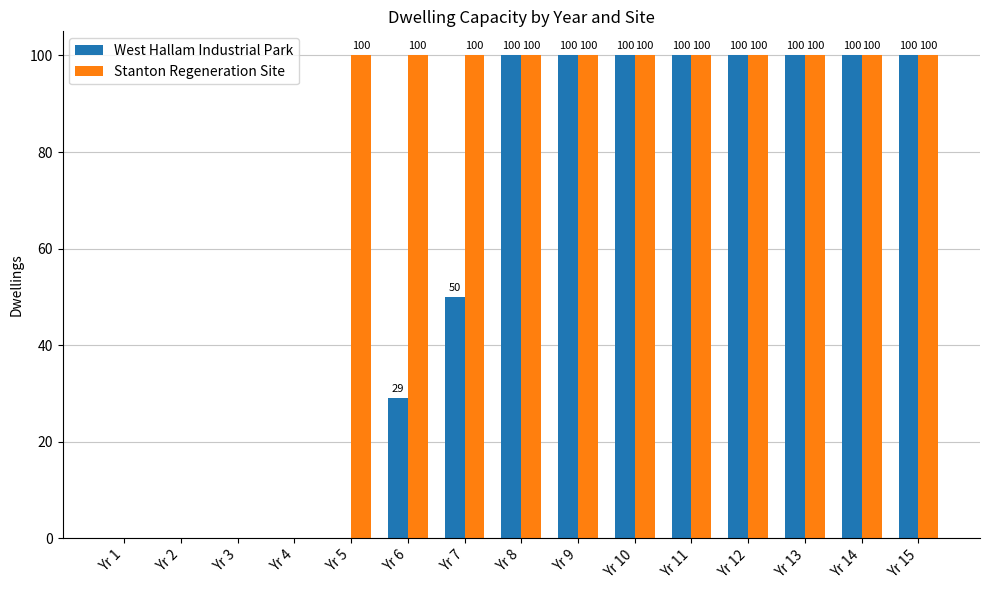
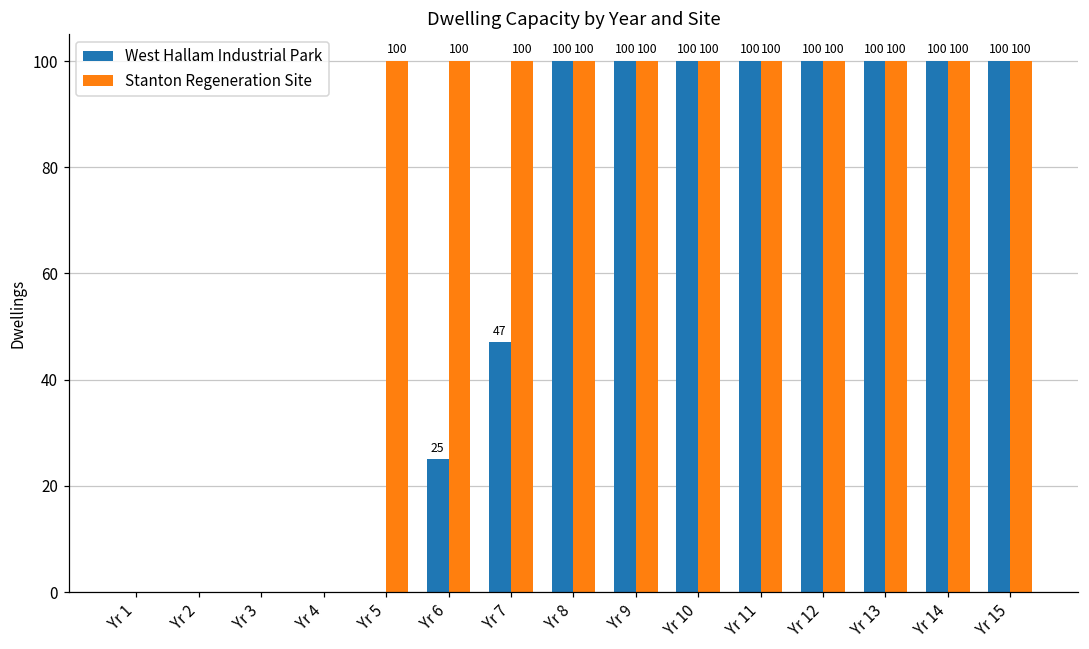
  {
    "West Hallam Industrial Park": {
-     "Yr 6": 29,
-     "Yr 7": 50,
+     "Yr 6": 25,
+     "Yr 7": 47,
      "Yr 8": 100,
      "Yr 9": 100,
      "Yr 10": 100,
      "Yr 11": 100,
      "Yr 12": 100,
      "Yr 13": 100,
      "Yr 14": 100,
      "Yr 15": 100
    },
    "Stanton Regeneration Site": {
      "Yr 5": 100,
      "Yr 6": 100,
      "Yr 7": 100,
      "Yr 8": 100,
      "Yr 9": 100,
      "Yr 10": 100,
      "Yr 11": 100,
      "Yr 12": 100,
      "Yr 13": 100,
      "Yr 14": 100,
      "Yr 15": 100
    }
  }
